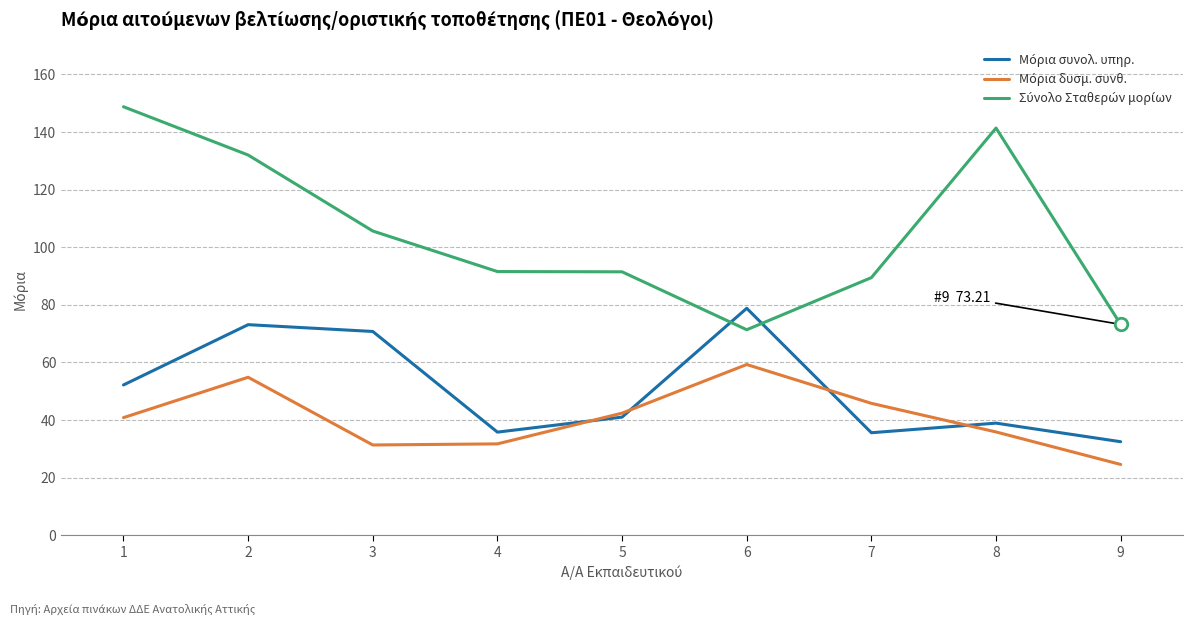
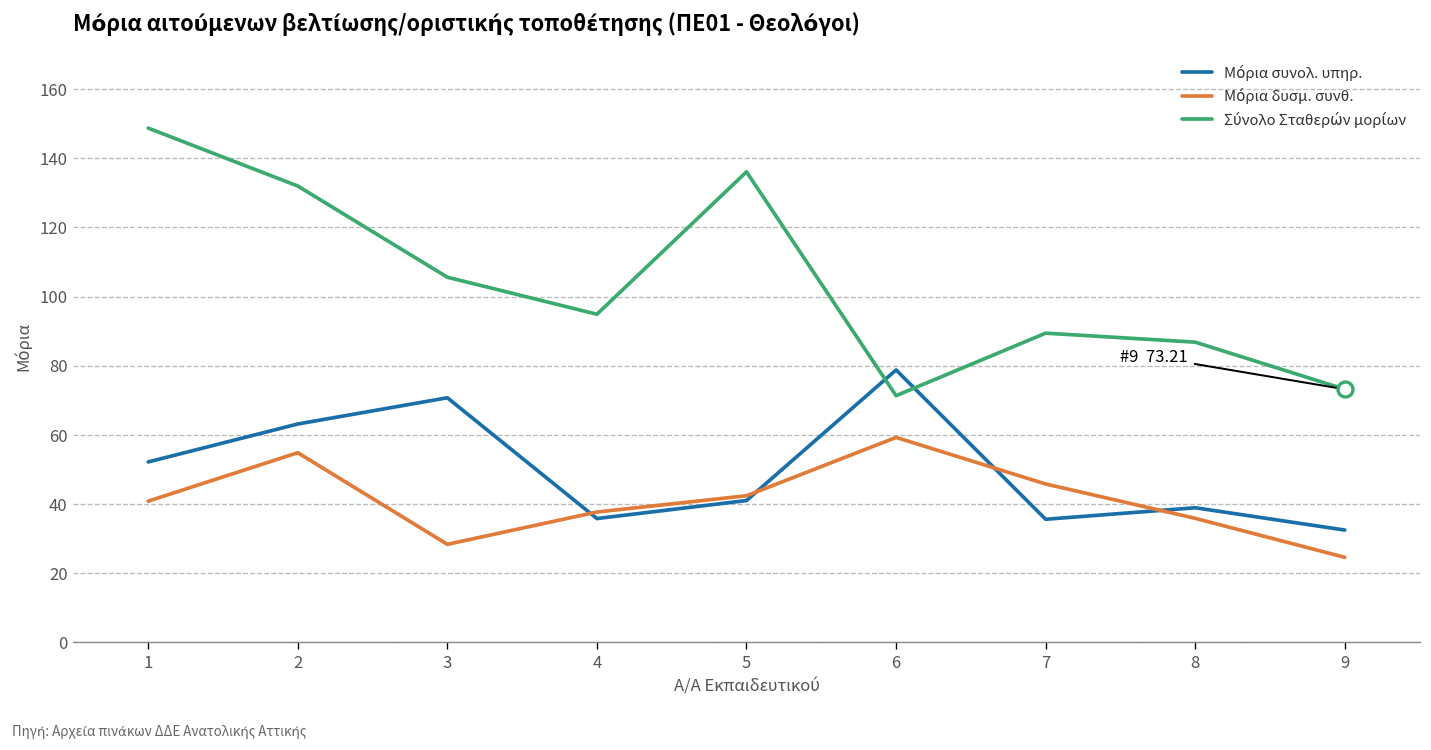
  {
    "Μόρια συνολ. υπηρ.": {
      "1": 52,
-     "2": 73,
+     "2": 63,
      "3": 71,
      "4": 36,
      "5": 41,
      "6": 79,
      "7": 36,
      "8": 39,
      "9": 33
    },
    "Μόρια δυσμ. συνθ.": {
      "1": 41,
      "2": 55,
-     "3": 31,
-     "4": 32,
+     "3": 28,
+     "4": 38,
      "5": 42,
      "6": 59,
      "7": 46,
      "8": 36,
      "9": 25
    },
    "Σύνολο Σταθερών μορίων": {
      "1": 149,
      "2": 132,
      "3": 106,
-     "4": 92,
-     "5": 91,
+     "4": 95,
+     "5": 136,
      "6": 71,
      "7": 89,
-     "8": 141
+     "8": 87
    }
  }
